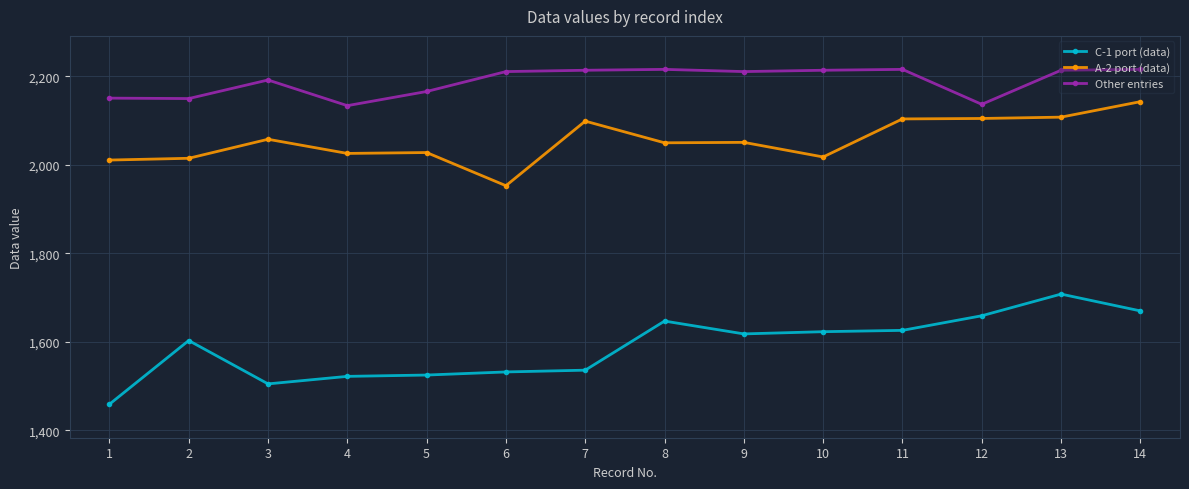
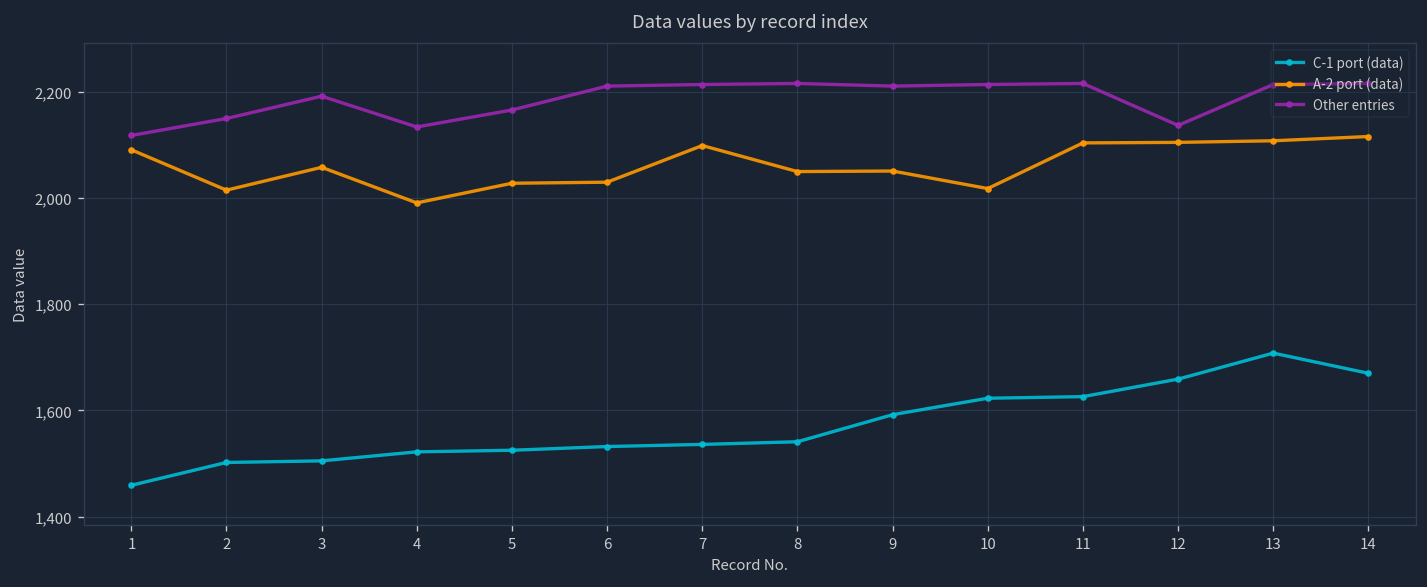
  {
    "C-1 port (data)": {
      "1": "1,460",
-     "2": "1,600",
+     "2": "1,500",
      "3": "1,510",
      "4": "1,520",
      "5": "1,530",
      "6": "1,530",
      "7": "1,540",
-     "8": "1,650",
-     "9": "1,620",
+     "8": "1,540",
+     "9": "1,590",
      "10": "1,620",
      "11": "1,630",
      "12": "1,660",
      "13": "1,710",
      "14": "1,670"
    },
    "A-2 port (data)": {
-     "1": "2,010",
+     "1": "2,090",
      "2": "2,020",
      "3": "2,060",
-     "4": "2,030",
+     "4": "1,990",
      "5": "2,030",
-     "6": "1,950",
+     "6": "2,030",
      "7": "2,100",
      "8": "2,050",
      "9": "2,050",
      "10": "2,020",
      "11": "2,100",
      "12": "2,110",
      "13": "2,110",
-     "14": "2,140"
+     "14": "2,120"
    },
    "Other entries": {
-     "1": "2,150",
+     "1": "2,120",
      "2": "2,150",
      "3": "2,190",
      "4": "2,130",
      "5": "2,170",
      "6": "2,210",
      "7": "2,210",
      "8": "2,220",
      "9": "2,210",
      "10": "2,210",
      "11": "2,220",
      "12": "2,140"
    }
  }
